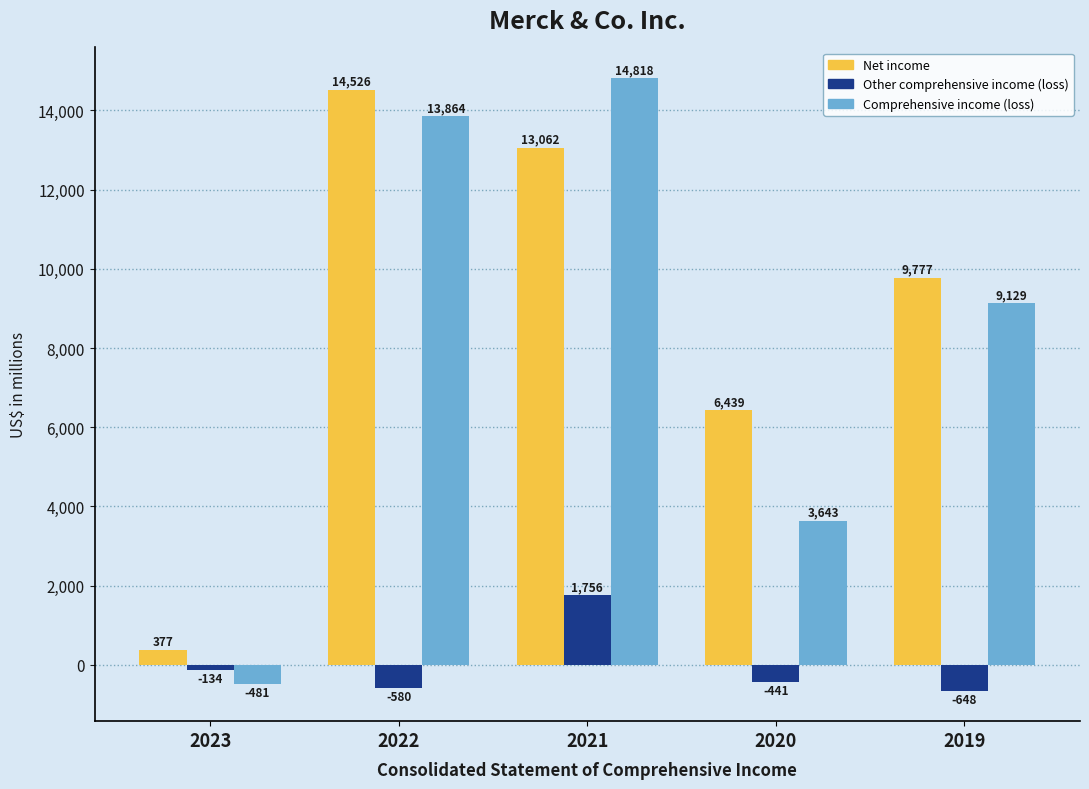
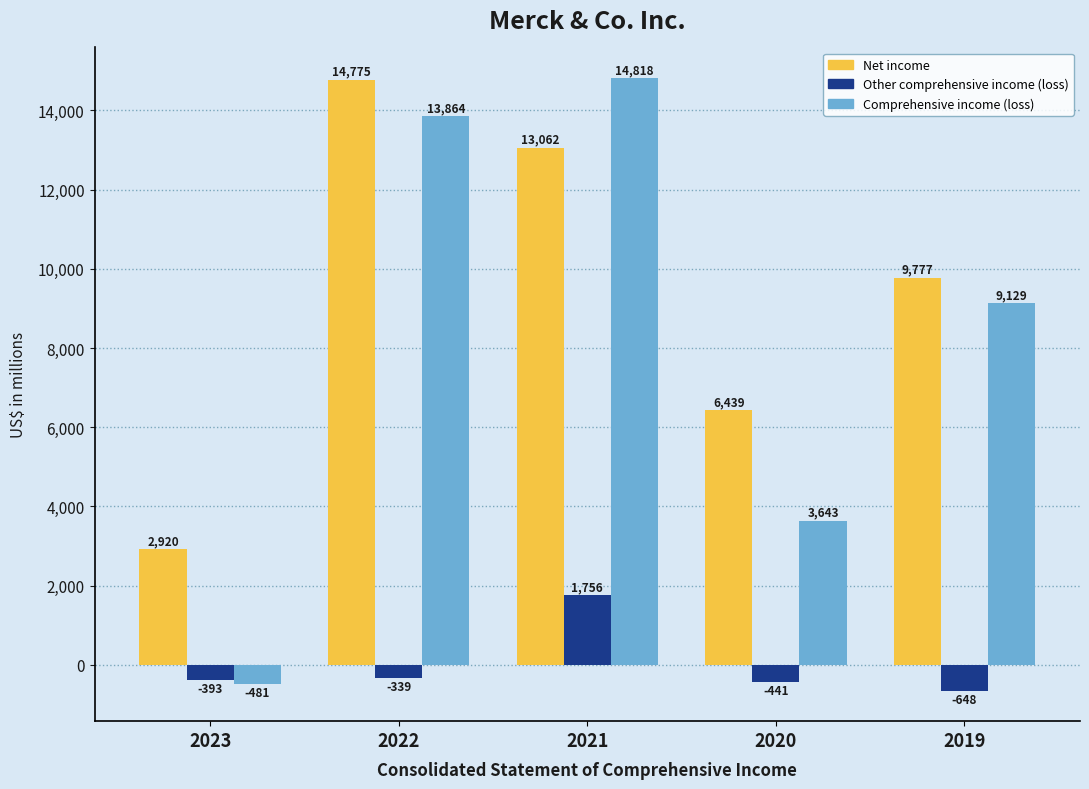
  {
    "Net income": {
-     "2023": "377",
-     "2022": "14,526",
+     "2023": "2,920",
+     "2022": "14,775",
      "2021": "13,062",
      "2020": "6,439",
      "2019": "9,777"
    },
    "Other comprehensive income (loss)": {
-     "2023": "-134",
-     "2022": "-580",
+     "2023": "-393",
+     "2022": "-339",
      "2021": "1,756",
      "2020": "-441",
      "2019": "-648"
    },
    "Comprehensive income (loss)": {
      "2023": "-481",
      "2022": "13,864",
      "2021": "14,818",
      "2020": "3,643",
      "2019": "9,129"
    }
  }
